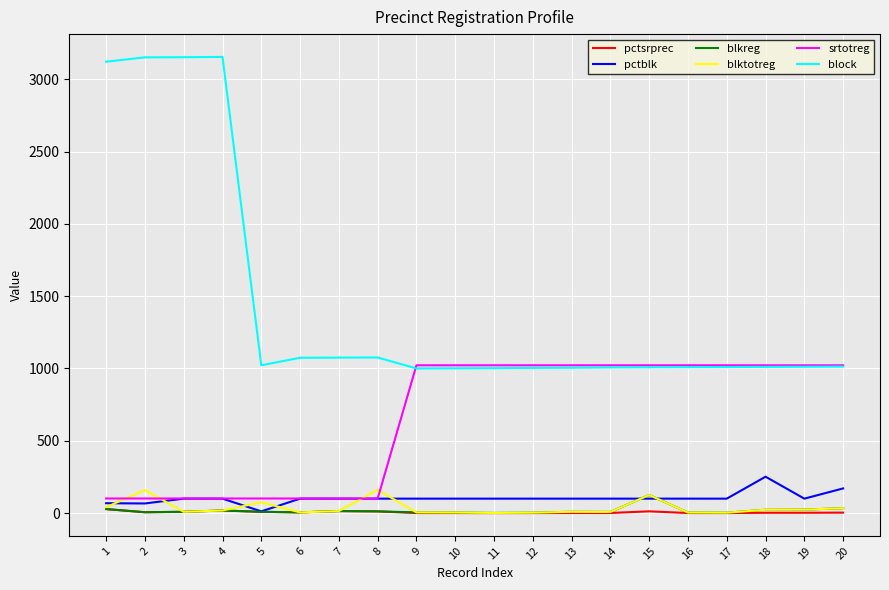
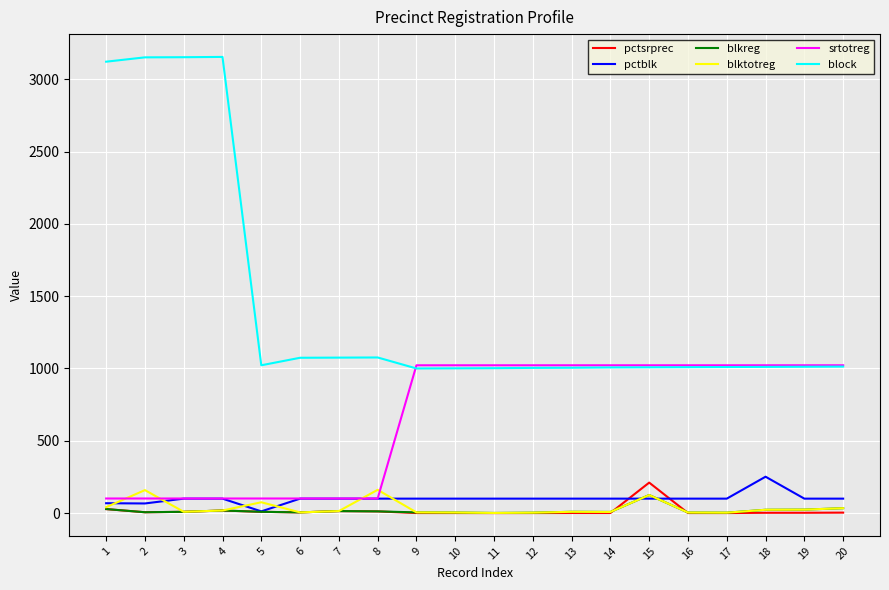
  {
    "pctsrprec": {
-     "15": 10,
+     "15": 210,
      "18": 0,
      "19": 0,
      "20": 0
    },
    "pctblk": {
      "1": 70,
      "2": 70,
      "9": 100,
      "10": 100,
      "11": 100,
      "12": 100,
      "13": 100,
      "14": 100,
      "15": 100,
      "16": 100,
      "17": 100,
      "18": 250,
      "19": 100,
-     "20": 170
+     "20": 100
    },
    "blktotreg": {
      "2": 160,
      "5": 80,
      "8": 160
    },
    "srtotreg": {
      "1": 100,
      "2": 100,
      "5": 100,
      "9": 1020,
      "10": 1020,
      "11": 1020,
      "12": 1020
    },
    "block": {
      "1": 3120,
      "2": 3150,
      "3": 3150,
      "4": 3150,
      "5": 1020,
      "6": 1070,
      "7": 1080,
      "8": 1080,
      "9": 1000,
      "10": 1000,
      "11": 1000,
      "12": 1000
    }
  }
